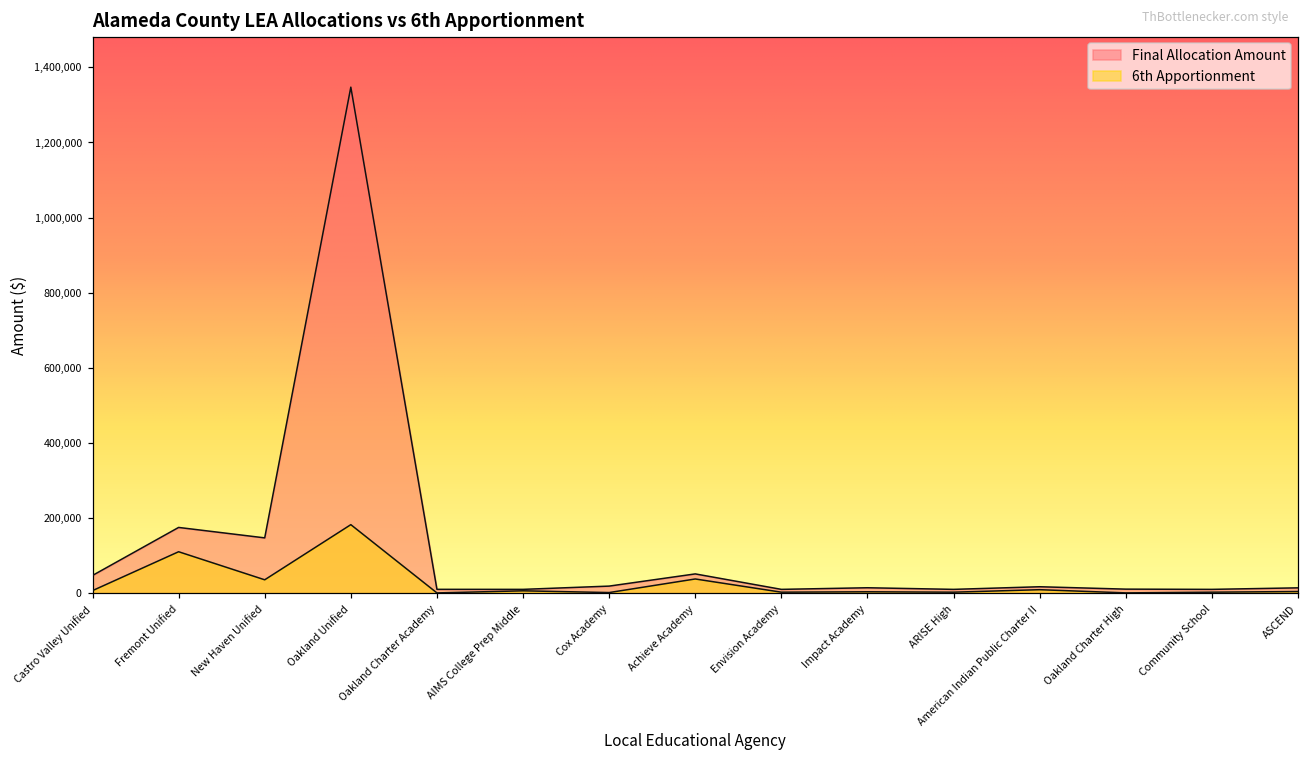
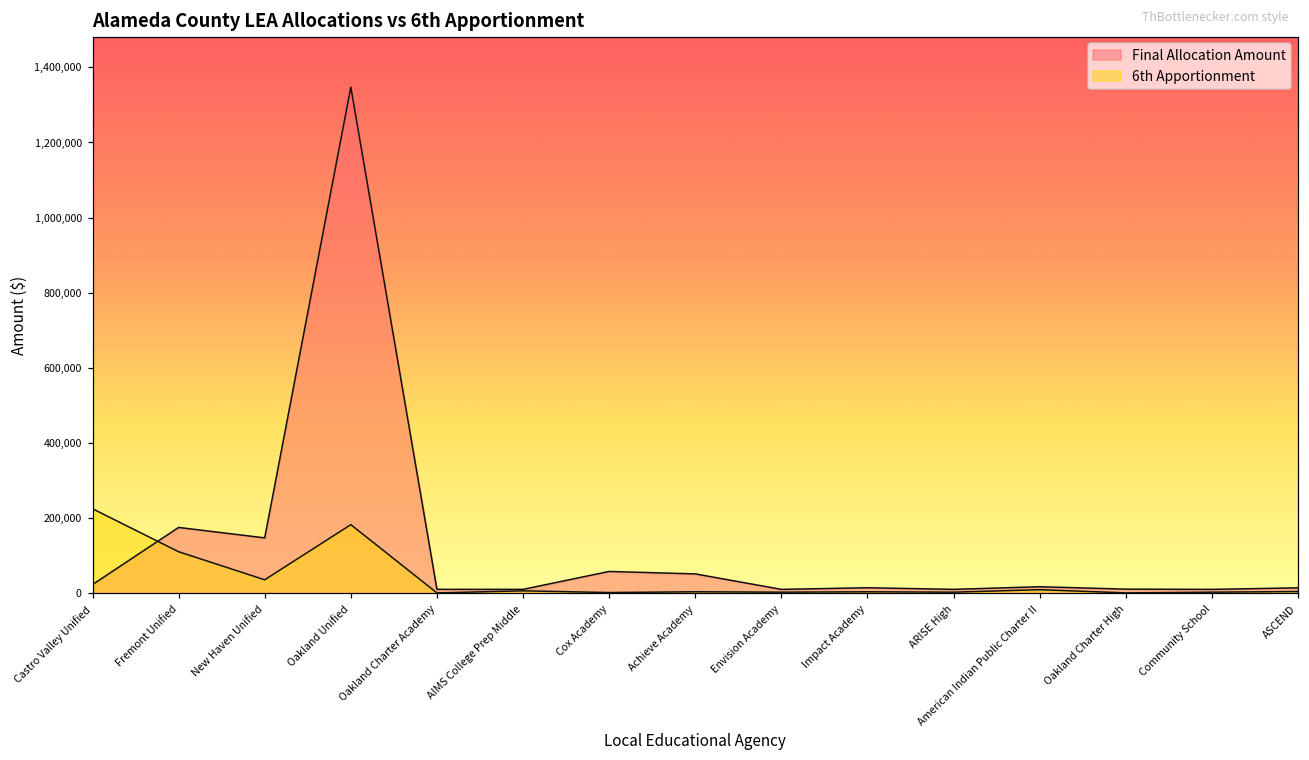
  {
    "Final Allocation Amount": {
-     "Castro Valley Unified": "50,000",
+     "Castro Valley Unified": "20,000",
      "Fremont Unified": "170,000",
      "New Haven Unified": "150,000",
      "Oakland Unified": "1,350,000",
      "Oakland Charter Academy": "10,000",
-     "Cox Academy": "20,000",
+     "Cox Academy": "60,000",
      "Achieve Academy": "50,000",
      "Impact Academy": "10,000",
      "American Indian Public Charter II": "20,000",
      "Oakland Charter High": "10,000",
      "ASCEND": "10,000"
    },
    "6th Apportionment": {
-     "Castro Valley Unified": "10,000",
+     "Castro Valley Unified": "220,000",
      "Fremont Unified": "110,000",
      "New Haven Unified": "40,000",
      "Oakland Unified": "180,000",
      "Oakland Charter Academy": "0",
      "Cox Academy": "0",
-     "Achieve Academy": "40,000",
+     "Achieve Academy": "0",
      "Impact Academy": "0",
      "American Indian Public Charter II": "10,000",
      "Oakland Charter High": "0",
      "ASCEND": "0"
    }
  }
